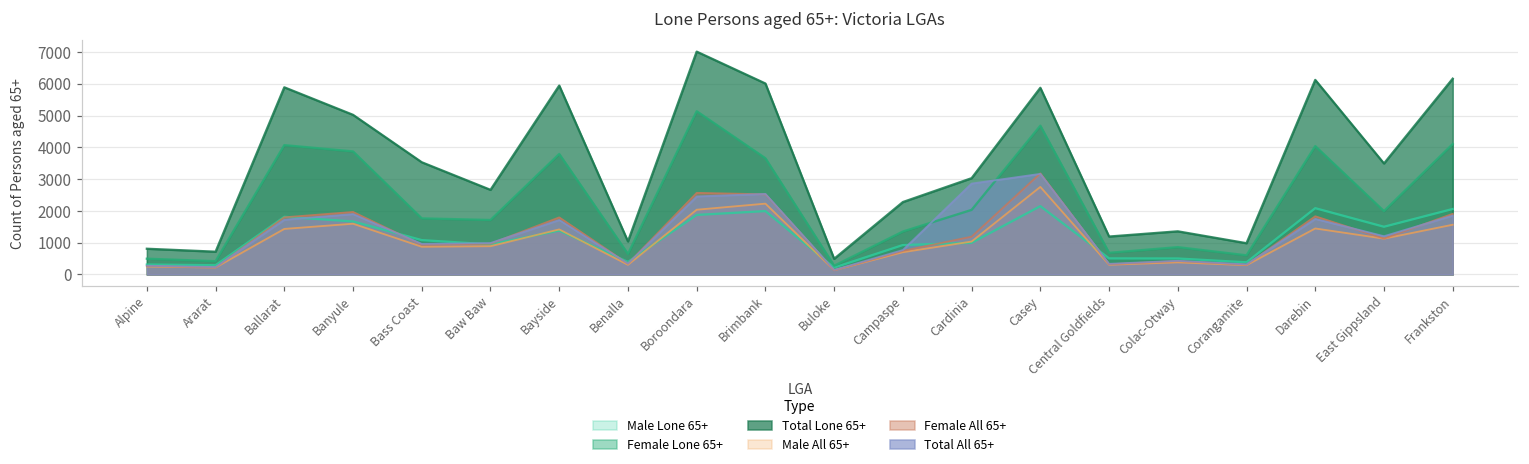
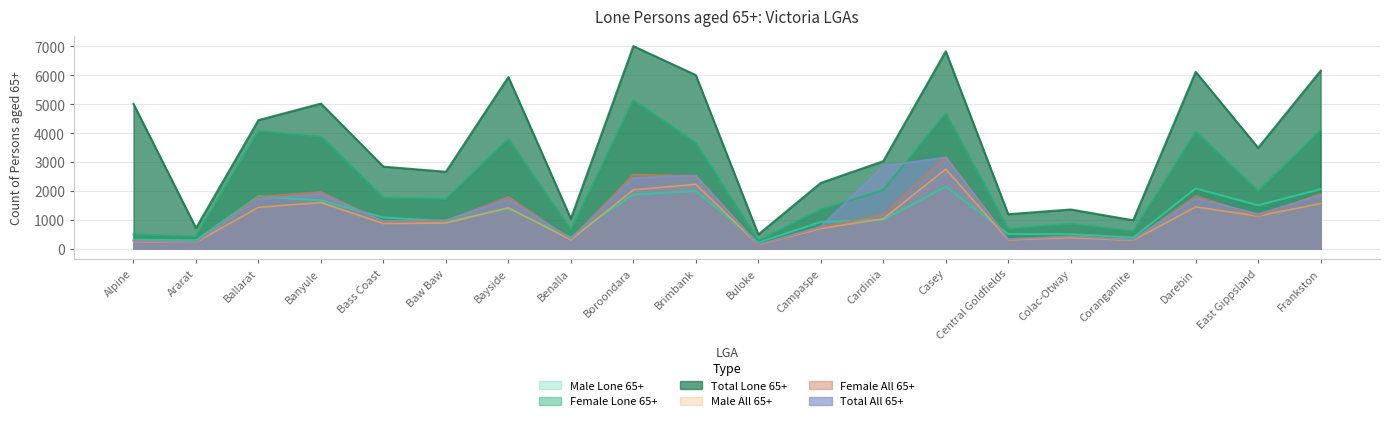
  {
    "Total Lone 65+": {
-     "Alpine": 800,
+     "Alpine": 5000,
      "Ararat": 700,
-     "Ballarat": 5900,
+     "Ballarat": 4500,
      "Banyule": 5000,
-     "Bass Coast": 3500,
+     "Bass Coast": 2800,
      "Baw Baw": 2700,
      "Bayside": 5900,
      "Benalla": 1000,
      "Boroondara": 7000,
      "Brimbank": 6000,
      "Buloke": 500,
      "Campaspe": 2300,
      "Cardinia": 3000,
-     "Casey": 5900,
+     "Casey": 6800,
      "Central Goldfields": 1200,
      "Colac-Otway": 1400,
      "Corangamite": 1000,
      "Darebin": 6100,
      "East Gippsland": 3500,
      "Frankston": 6200
    },
    "Total All 65+": {
      "Boroondara": 2500,
      "Cardinia": 2900
    }
  }
